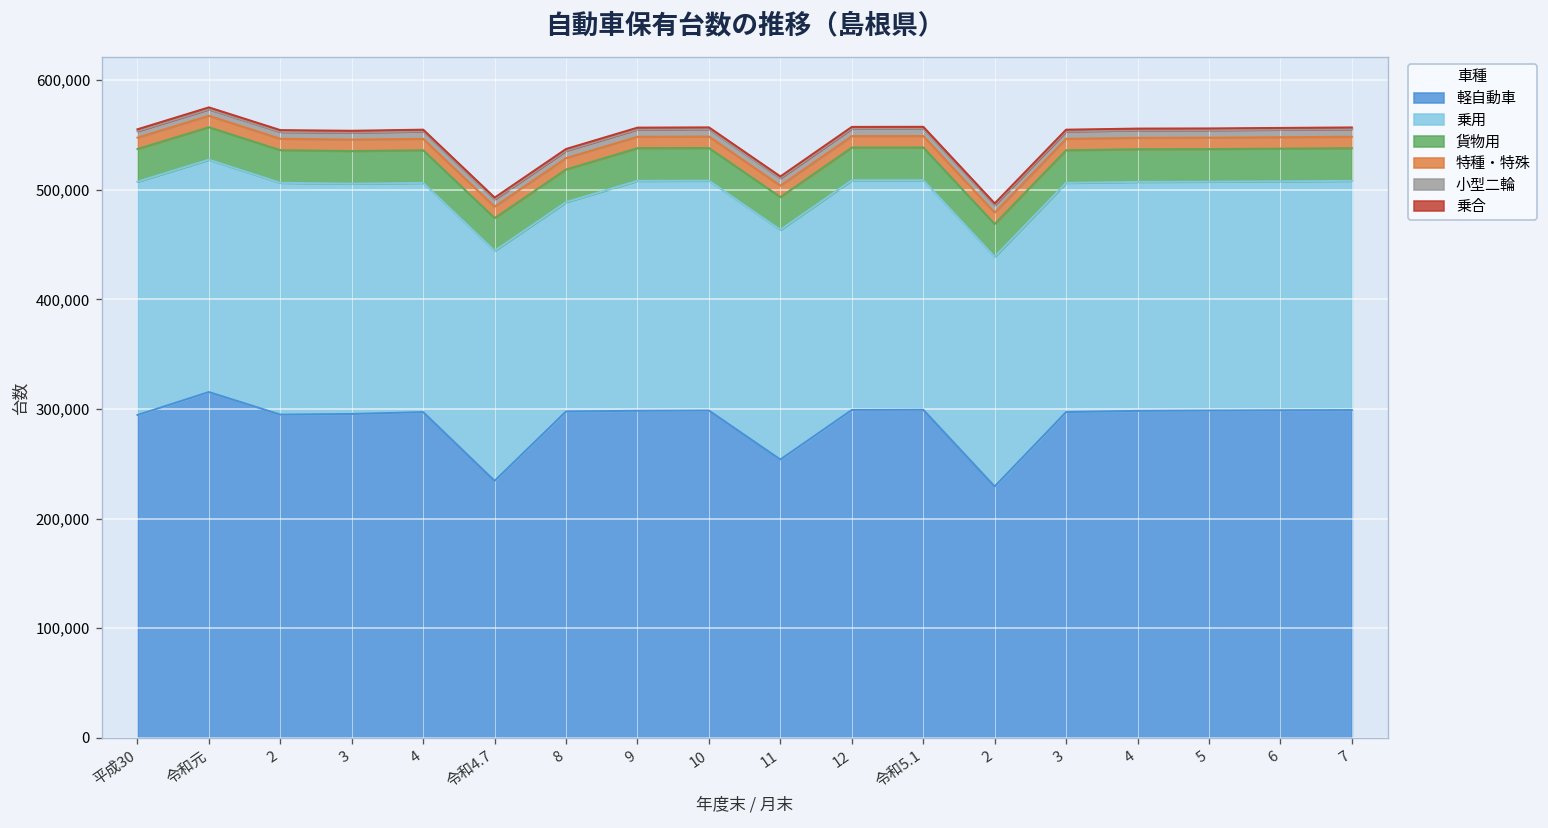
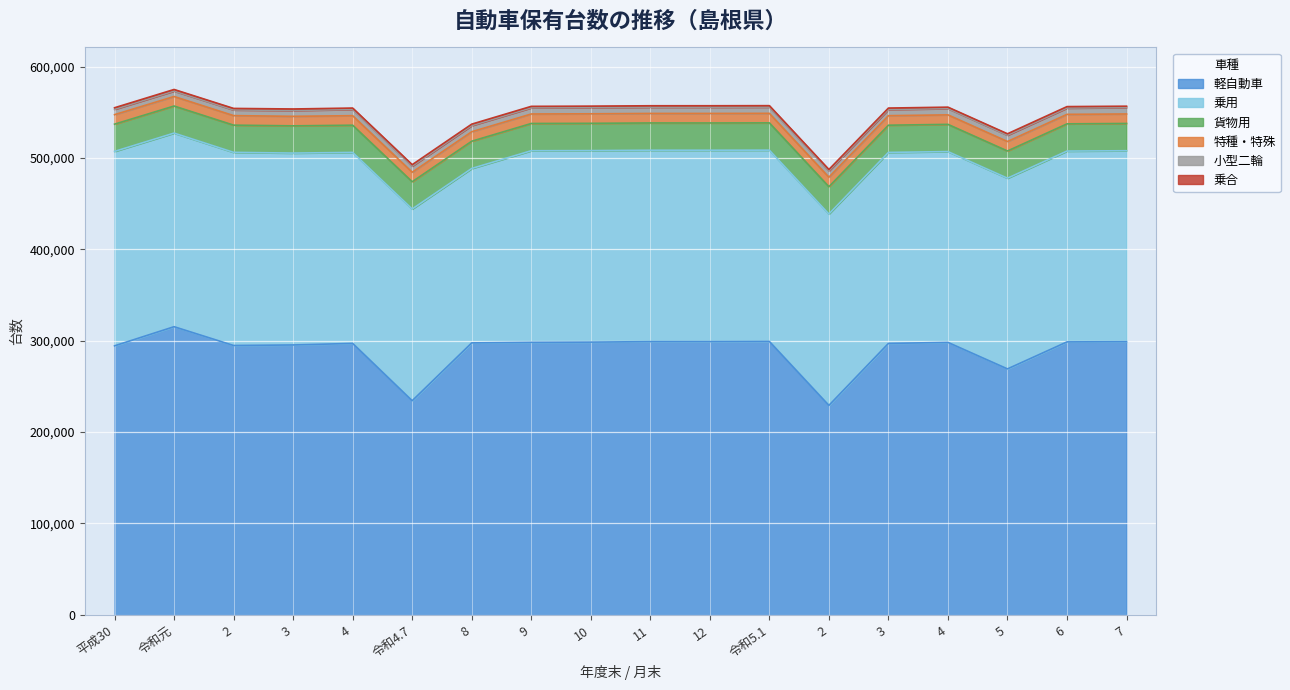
  {
    "軽自動車": {
      "平成30": "290,000",
      "令和元": "320,000",
      "令和4.7": "230,000",
      "8": "300,000",
      "9": "300,000",
      "10": "300,000",
-     "11": "250,000",
+     "11": "300,000",
      "12": "300,000",
      "令和5.1": "300,000",
-     "5": "300,000",
+     "5": "270,000",
      "6": "300,000",
      "7": "300,000"
    },
    "乗用": {
      "平成30": "210,000",
      "令和元": "210,000",
      "令和4.7": "210,000",
      "8": "190,000",
      "9": "210,000",
      "10": "210,000",
      "11": "210,000",
      "12": "210,000",
      "令和5.1": "210,000",
      "5": "210,000",
      "6": "210,000",
      "7": "210,000"
    },
    "貨物用": {
      "平成30": "30,000",
      "令和元": "30,000",
      "令和4.7": "30,000",
      "8": "30,000",
      "9": "30,000",
      "10": "30,000",
      "11": "30,000",
      "12": "30,000",
      "令和5.1": "30,000",
      "5": "30,000",
      "6": "30,000",
      "7": "30,000"
    },
    "特種・特殊": {
      "平成30": "10,000",
      "令和元": "10,000",
      "令和4.7": "10,000",
      "8": "10,000",
      "9": "10,000",
      "10": "10,000",
      "11": "10,000",
      "12": "10,000",
      "令和5.1": "10,000",
      "5": "10,000",
      "6": "10,000",
      "7": "10,000"
    }
  }
